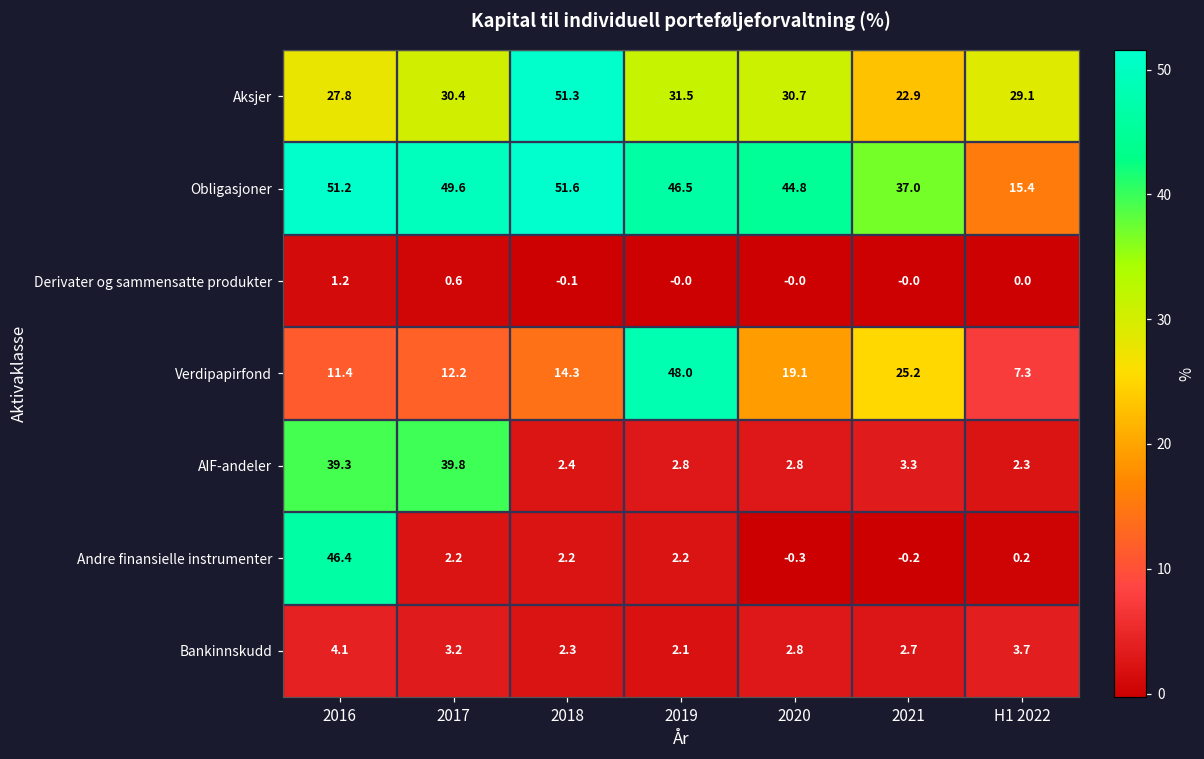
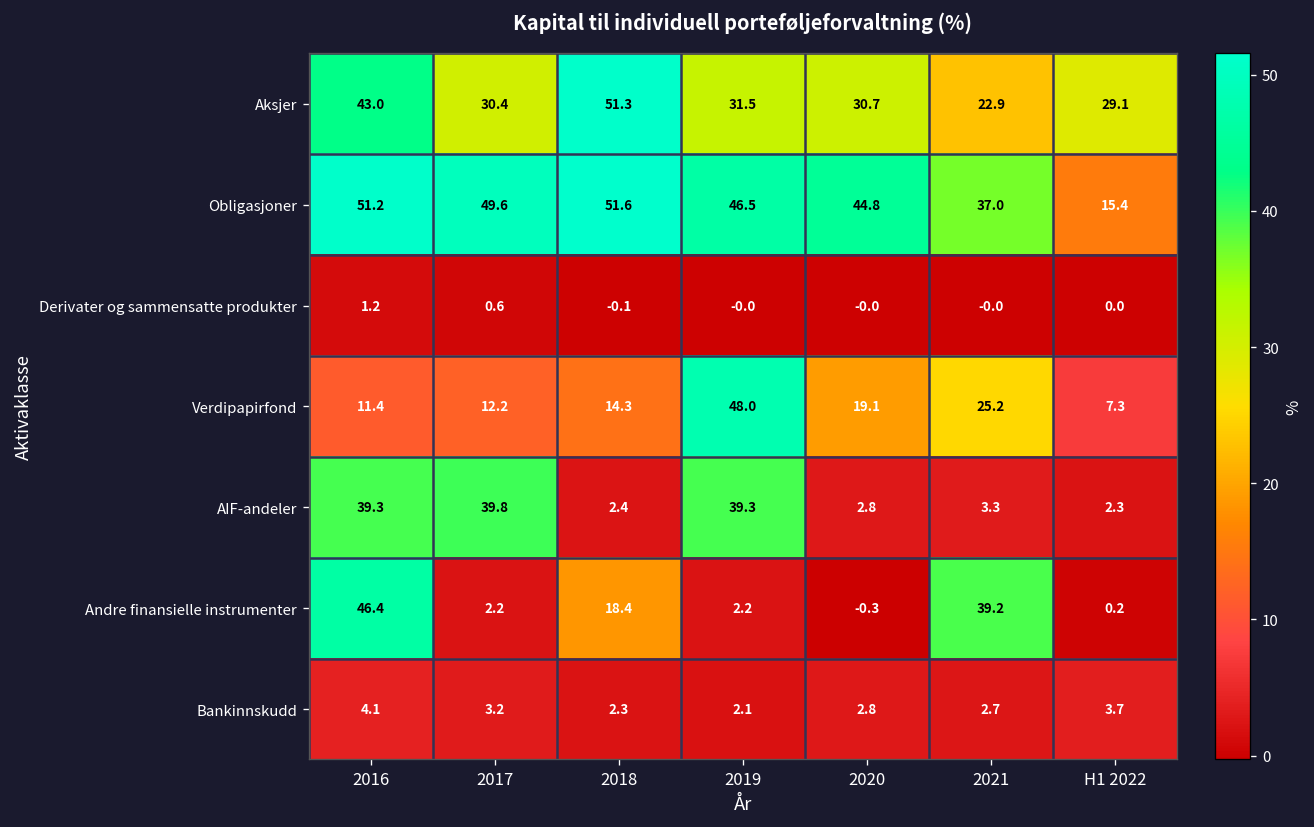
  {
    "Aksjer": {
-     "2016": 27.8,
+     "2016": 43.0,
      "2017": 30.4,
      "2018": 51.3,
      "2019": 31.5,
      "2020": 30.7,
      "2021": 22.9,
      "H1 2022": 29.1
    },
    "Obligasjoner": {
      "2016": 51.2,
      "2017": 49.6,
      "2018": 51.6,
      "2019": 46.5,
      "2020": 44.8,
      "2021": 37.0,
      "H1 2022": 15.4
    },
    "Derivater og sammensatte produkter": {
      "2016": 1.2,
      "2017": 0.6,
      "2018": -0.1,
      "2019": -0.0,
      "2020": -0.0,
      "2021": -0.0,
      "H1 2022": 0.0
    },
    "Verdipapirfond": {
      "2016": 11.4,
      "2017": 12.2,
      "2018": 14.3,
      "2019": 48.0,
      "2020": 19.1,
      "2021": 25.2,
      "H1 2022": 7.3
    },
    "AIF-andeler": {
      "2016": 39.3,
      "2017": 39.8,
      "2018": 2.4,
-     "2019": 2.8,
+     "2019": 39.3,
      "2020": 2.8,
      "2021": 3.3,
      "H1 2022": 2.3
    },
    "Andre finansielle instrumenter": {
      "2016": 46.4,
      "2017": 2.2,
-     "2018": 2.2,
+     "2018": 18.4,
      "2019": 2.2,
      "2020": -0.3,
-     "2021": -0.2,
+     "2021": 39.2,
      "H1 2022": 0.2
    },
    "Bankinnskudd": {
      "2016": 4.1,
      "2017": 3.2,
      "2018": 2.3,
      "2019": 2.1,
      "2020": 2.8,
      "2021": 2.7,
      "H1 2022": 3.7
    }
  }
